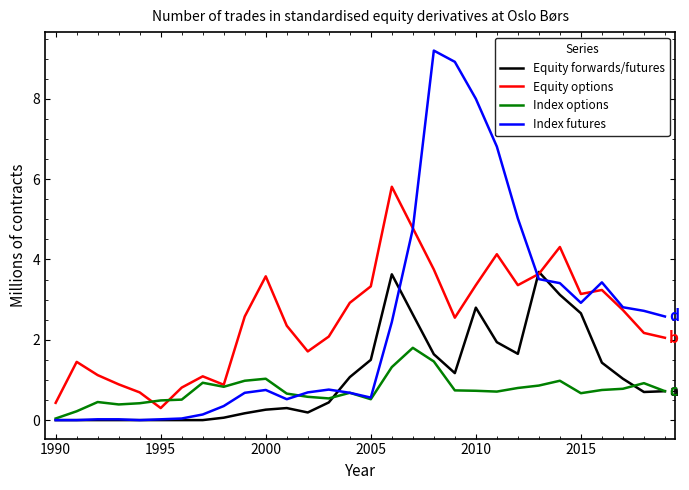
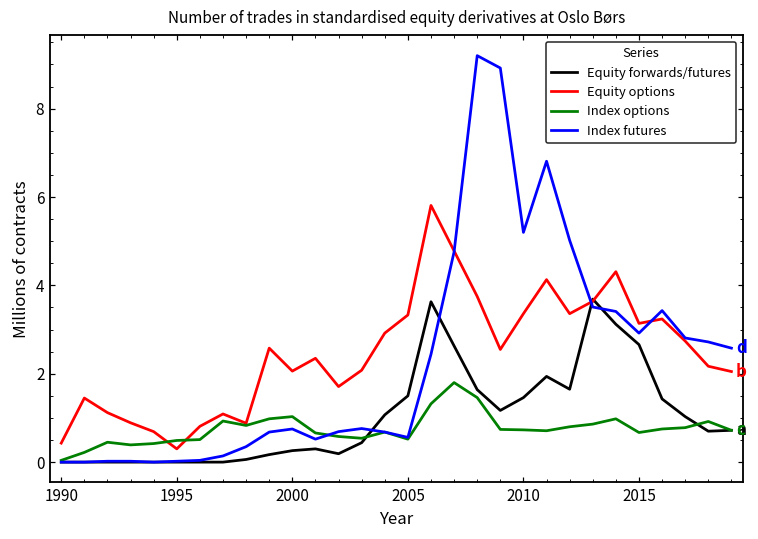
  {
    "Equity forwards/futures": {
      "2000": 0.3,
      "2005": 1.5,
-     "2010": 2.8,
+     "2010": 1.5,
      "2015": 2.7
    },
    "Equity options": {
      "1990": 0.4,
      "1995": 0.3,
-     "2000": 3.6,
+     "2000": 2.1,
      "2005": 3.3,
      "2010": 3.4,
      "2015": 3.1
    },
    "Index options": {
      "1995": 0.5,
      "2000": 1.0,
      "2010": 0.7,
      "2015": 0.7
    },
    "Index futures": {
      "2000": 0.8,
-     "2010": 8.0,
+     "2010": 5.2,
      "2015": 2.9
    }
  }
